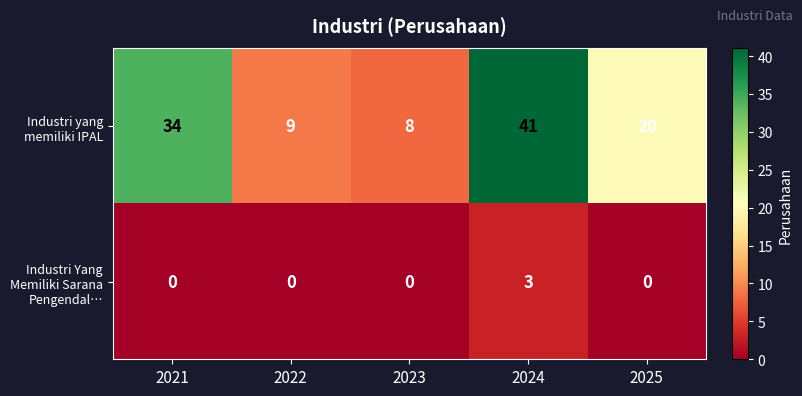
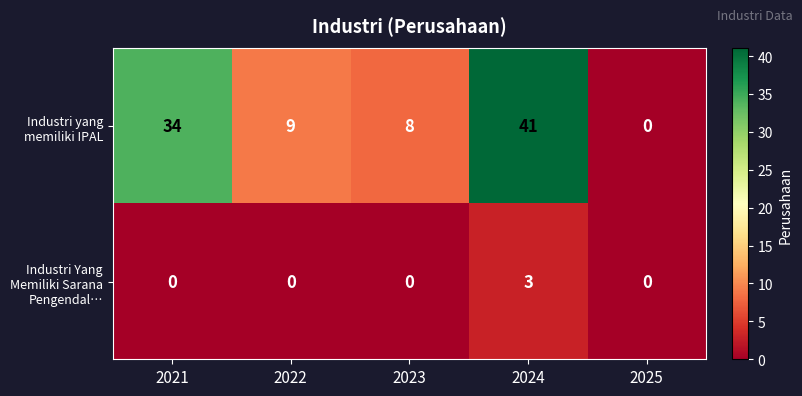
  {
    "Industri yang memiliki IPAL": {
      "2021": 34,
      "2022": 9,
      "2023": 8,
      "2024": 41,
-     "2025": 20
+     "2025": 0
    },
    "Industri Yang Memiliki Sarana Pengendal…": {
      "2021": 0,
      "2022": 0,
      "2023": 0,
      "2024": 3,
      "2025": 0
    }
  }
